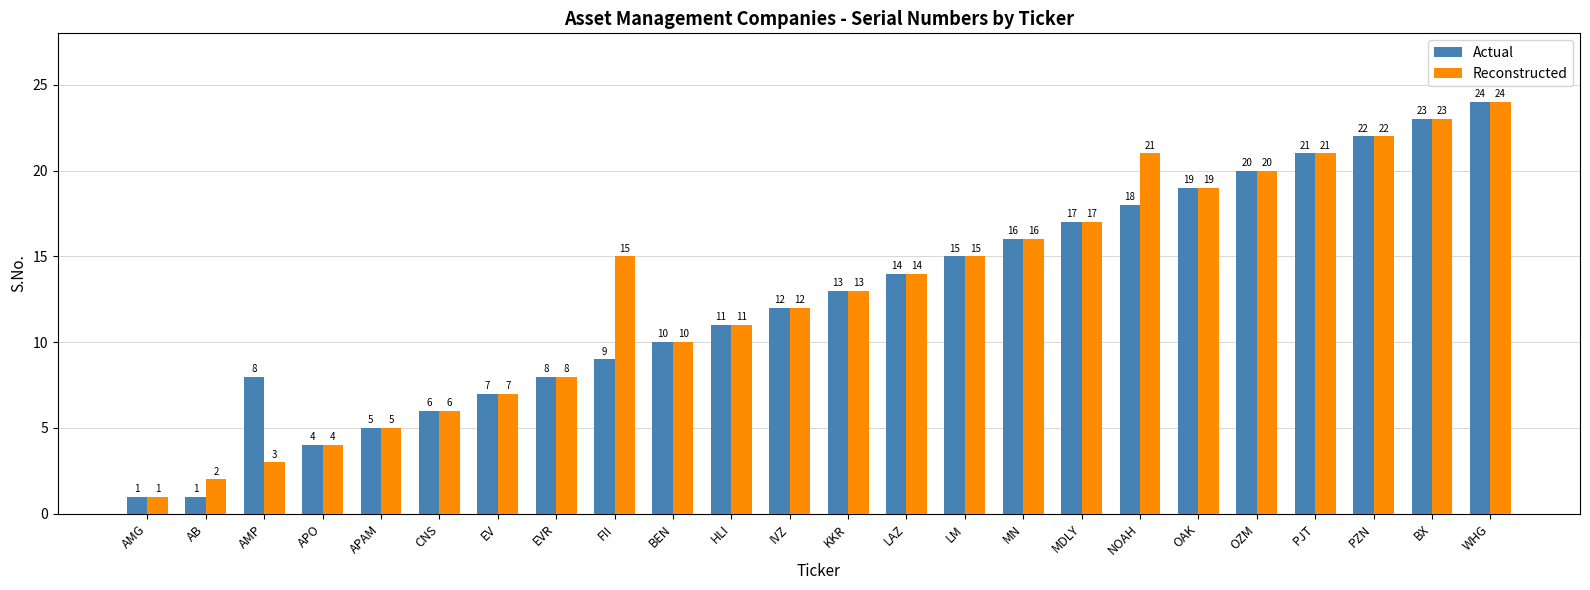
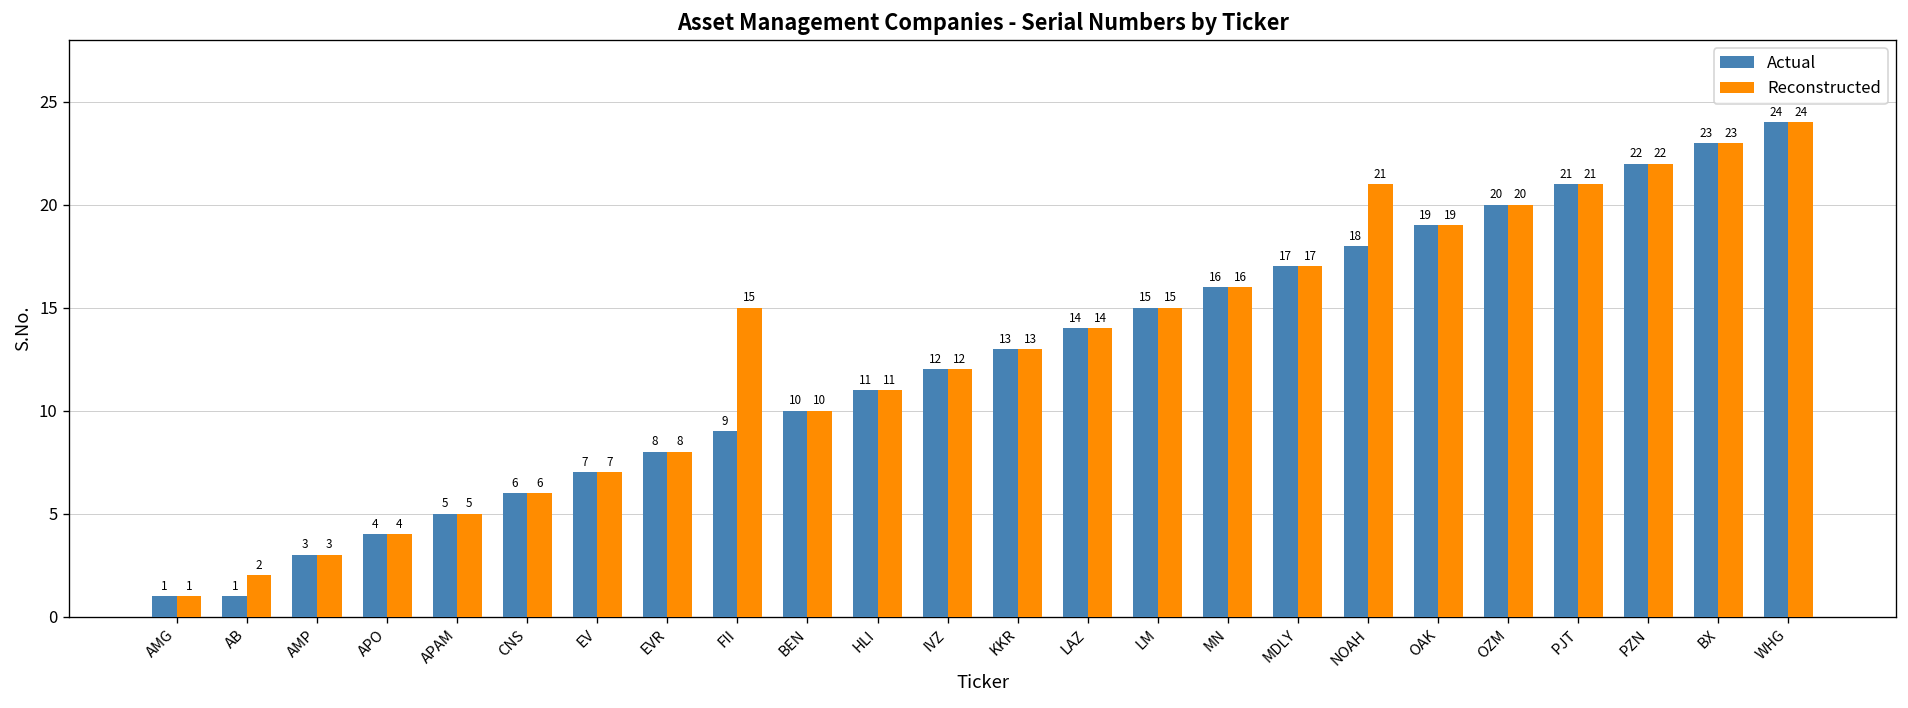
  {
    "Actual": {
      "AMG": 1,
      "AB": 1,
-     "AMP": 8,
+     "AMP": 3,
      "APO": 4,
      "APAM": 5,
      "CNS": 6,
      "EV": 7,
      "EVR": 8,
      "FII": 9,
      "BEN": 10,
      "HLI": 11,
      "IVZ": 12,
      "KKR": 13,
      "LAZ": 14,
      "LM": 15,
      "MN": 16,
      "MDLY": 17,
      "NOAH": 18,
      "OAK": 19,
      "OZM": 20,
      "PJT": 21,
      "PZN": 22,
      "BX": 23,
      "WHG": 24
    },
    "Reconstructed": {
      "AMG": 1,
      "AB": 2,
      "AMP": 3,
      "APO": 4,
      "APAM": 5,
      "CNS": 6,
      "EV": 7,
      "EVR": 8,
      "FII": 15,
      "BEN": 10,
      "HLI": 11,
      "IVZ": 12,
      "KKR": 13,
      "LAZ": 14,
      "LM": 15,
      "MN": 16,
      "MDLY": 17,
      "NOAH": 21,
      "OAK": 19,
      "OZM": 20,
      "PJT": 21,
      "PZN": 22,
      "BX": 23,
      "WHG": 24
    }
  }
